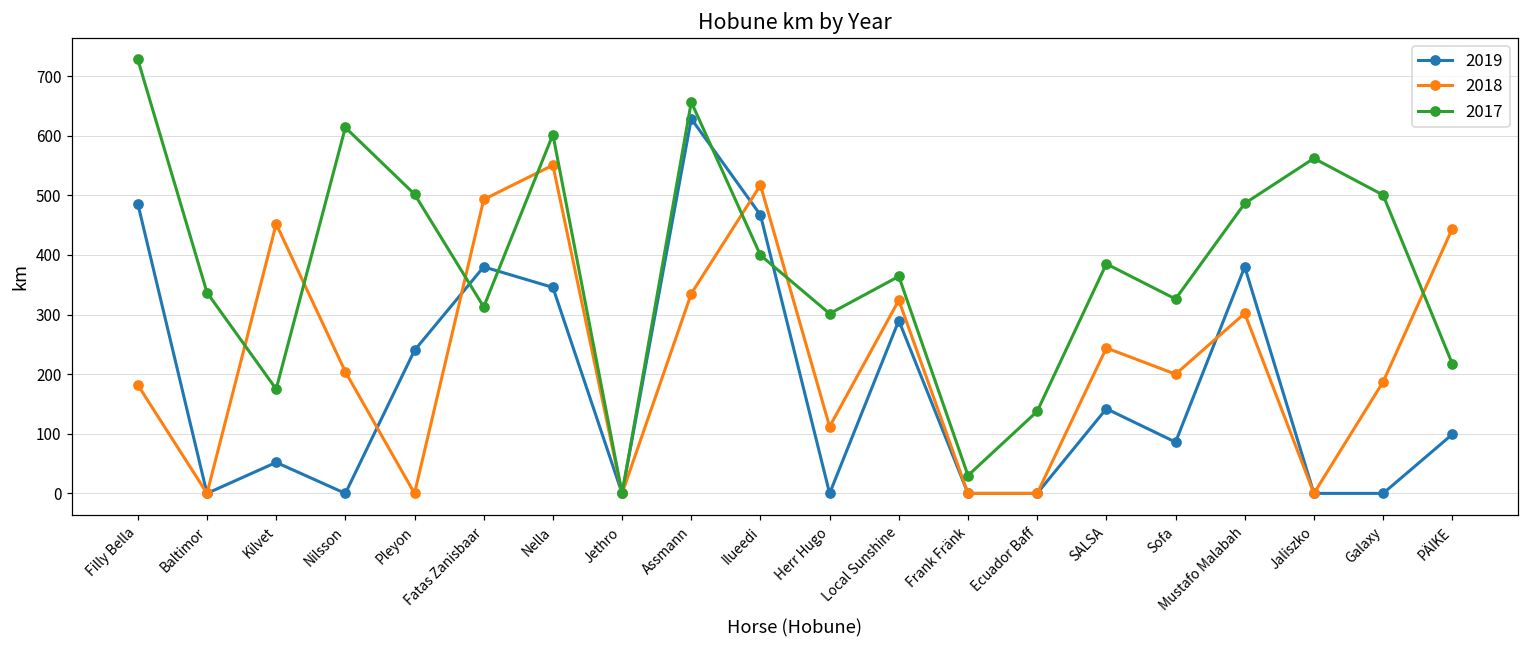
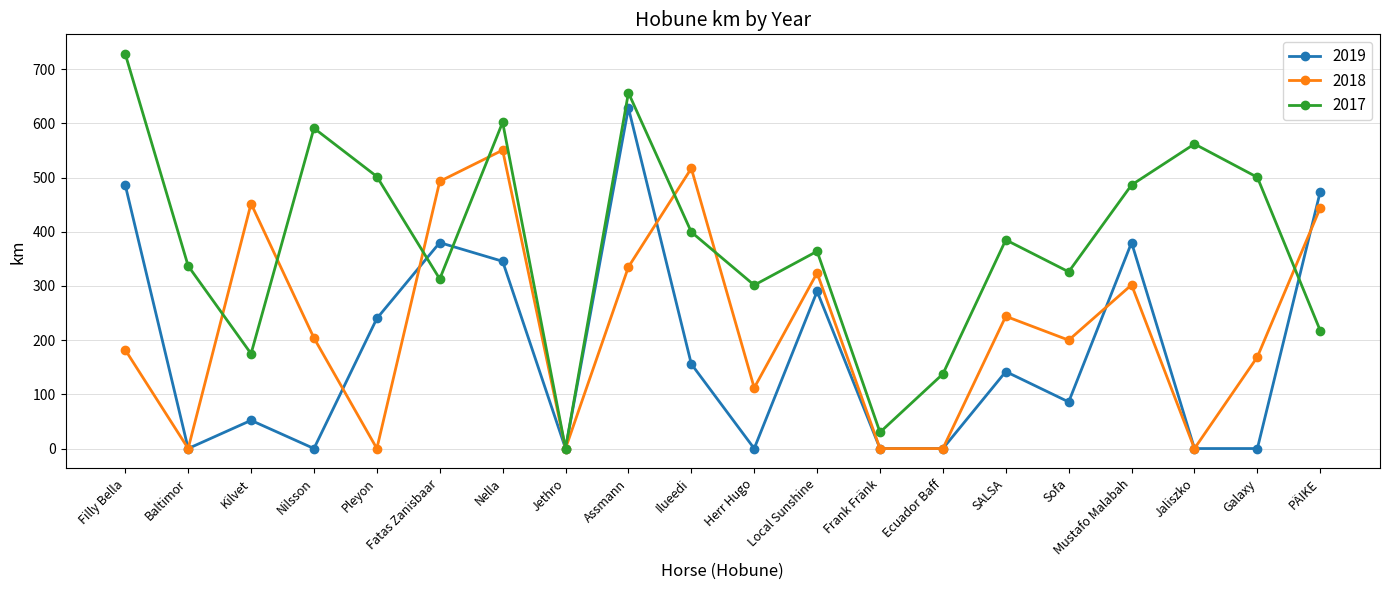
  {
    "2019": {
      "Filly Bella": 490,
      "Kilvet": 50,
      "Nilsson": 0,
      "Pleyon": 240,
      "Fatas Zanisbaar": 380,
      "Nella": 350,
      "Assmann": 630,
-     "Ilueedi": 470,
+     "Ilueedi": 160,
      "Herr Hugo": 0,
      "Local Sunshine": 290,
      "SALSA": 140,
      "Sofa": 90,
      "Mustafo Malabah": 380,
      "Galaxy": 0,
-     "PÄIKE": 100
+     "PÄIKE": 470
    },
    "2018": {
      "Filly Bella": 180,
      "Kilvet": 450,
      "Nilsson": 200,
      "Pleyon": 0,
      "Fatas Zanisbaar": 490,
      "Nella": 550,
      "Assmann": 340,
      "Ilueedi": 520,
      "Herr Hugo": 110,
      "Local Sunshine": 320,
      "SALSA": 240,
      "Sofa": 200,
      "Mustafo Malabah": 300,
-     "Galaxy": 190,
+     "Galaxy": 170,
      "PÄIKE": 440
    },
    "2017": {
      "Filly Bella": 730,
      "Baltimor": 340,
      "Kilvet": 180,
-     "Nilsson": 610,
+     "Nilsson": 590,
      "Pleyon": 500,
      "Fatas Zanisbaar": 310,
      "Nella": 600,
      "Assmann": 660,
      "Ilueedi": 400,
      "Herr Hugo": 300,
      "Local Sunshine": 360,
      "Frank Fränk": 30,
      "Ecuador Baff": 140,
      "SALSA": 390,
      "Sofa": 330,
      "Mustafo Malabah": 490,
      "Jaliszko": 560,
      "Galaxy": 500,
      "PÄIKE": 220
    }
  }
